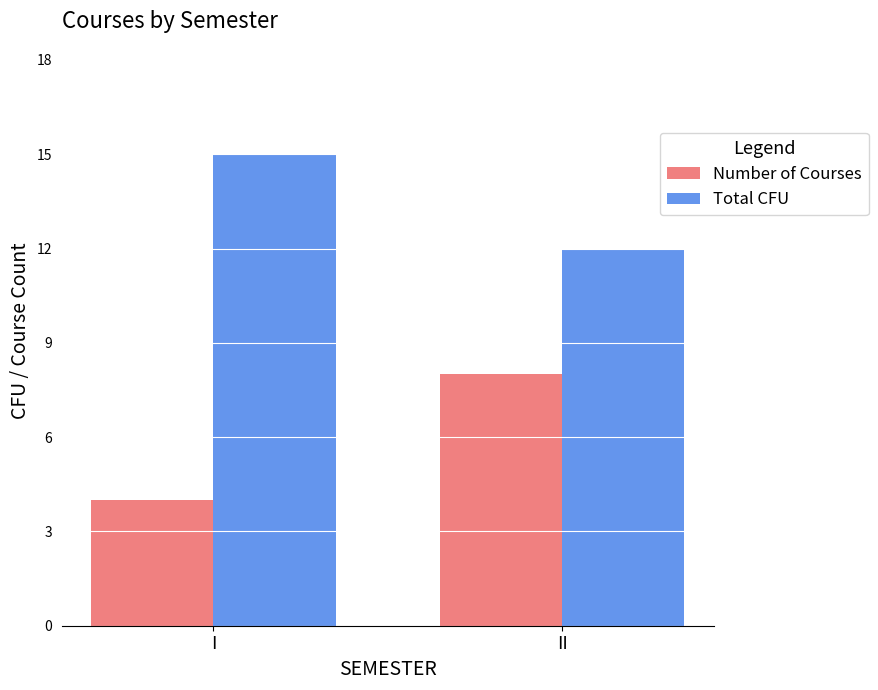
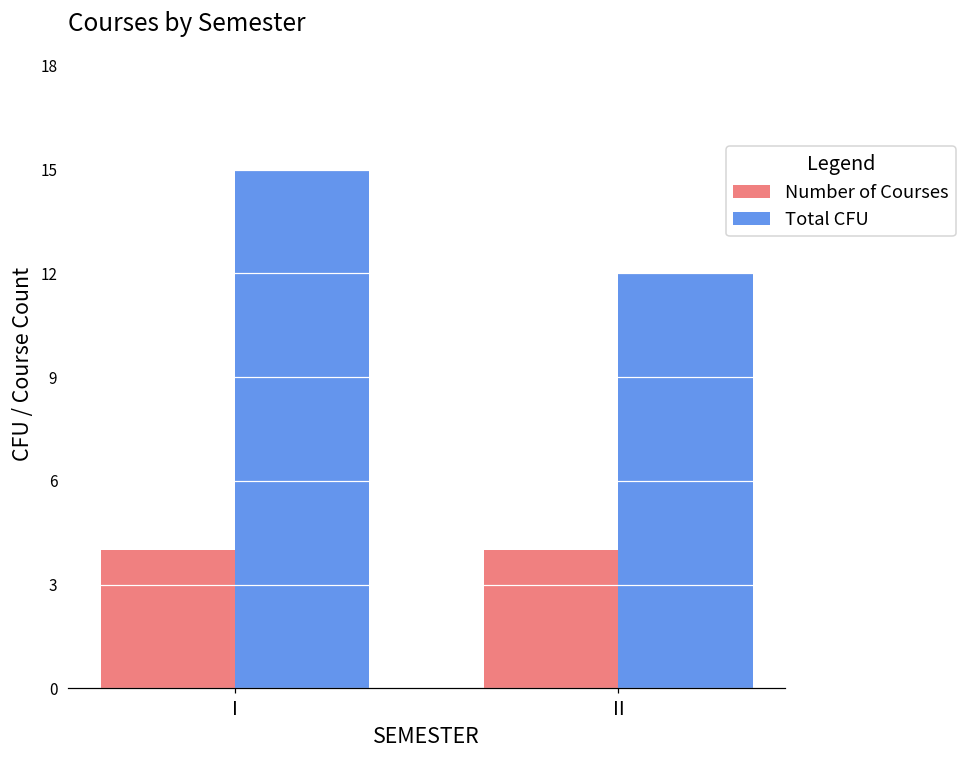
  {
    "Number of Courses": {
      "I": 4,
-     "II": 8
+     "II": 4
    },
    "Total CFU": {
      "I": 15,
      "II": 12
    }
  }
